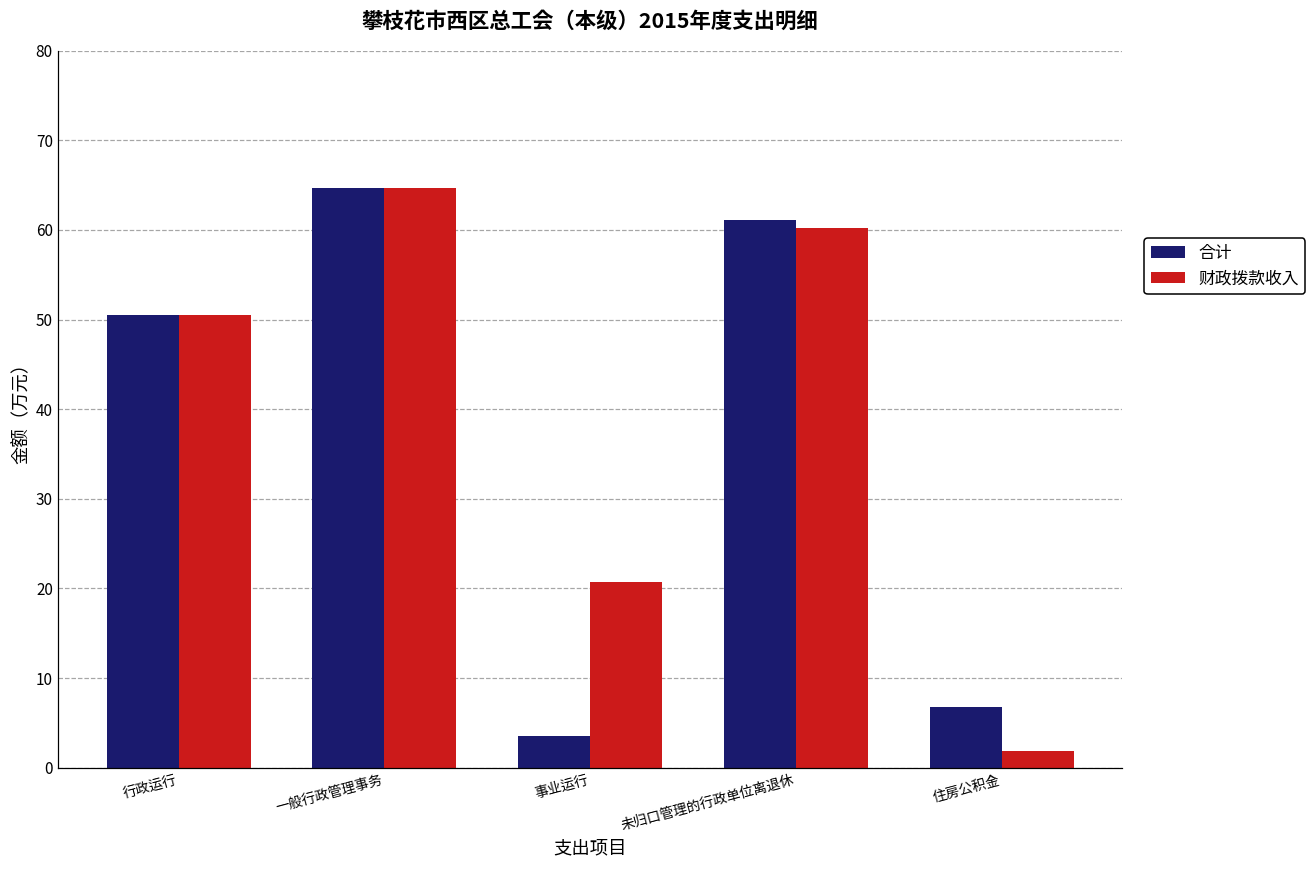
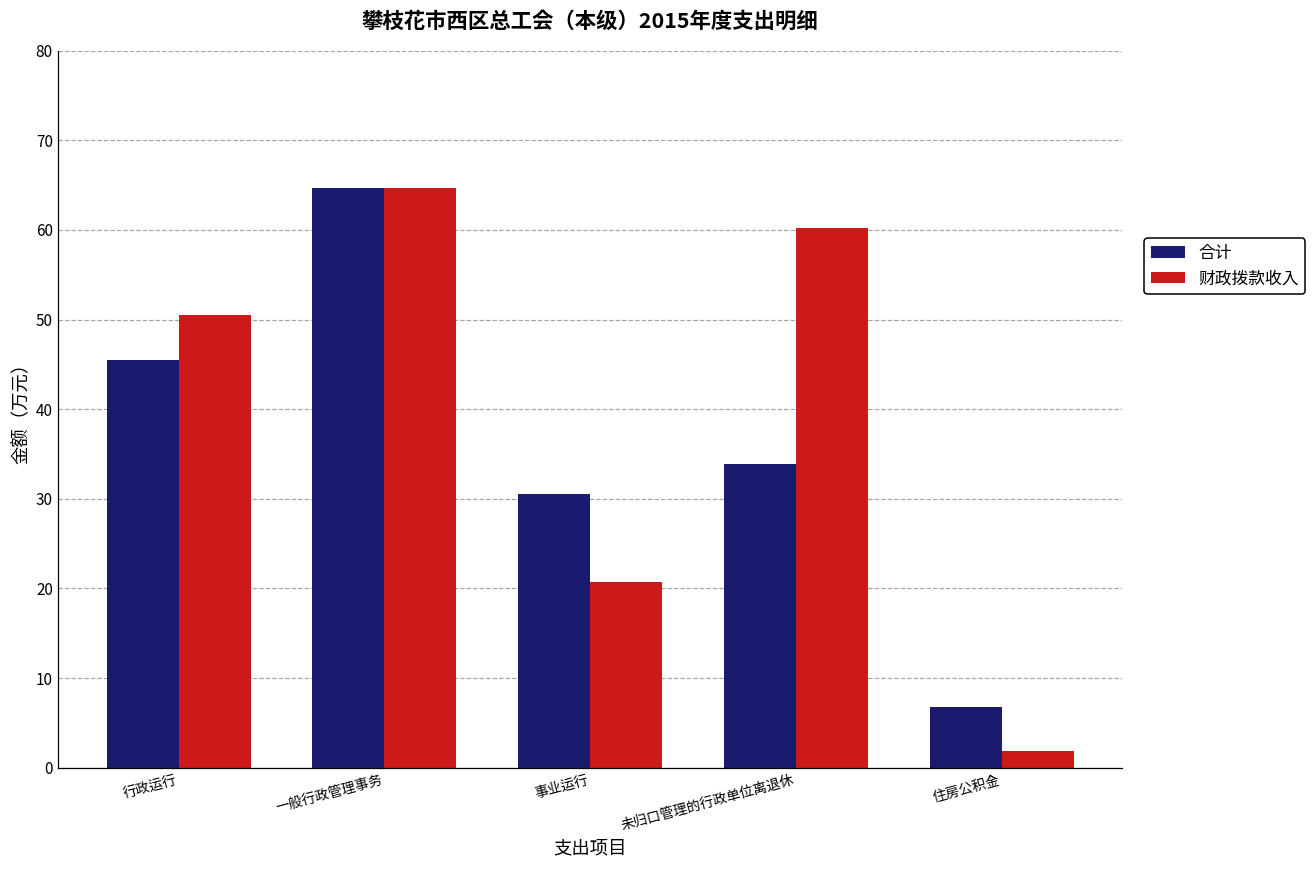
  {
    "合计": {
-     "行政运行": 50,
+     "行政运行": 45,
      "一般行政管理事务": 65,
-     "事业运行": 4,
-     "未归口管理的行政单位离退休": 61,
+     "事业运行": 31,
+     "未归口管理的行政单位离退休": 34,
      "住房公积金": 7
    },
    "财政拨款收入": {
      "行政运行": 50,
      "一般行政管理事务": 65,
      "事业运行": 21,
      "未归口管理的行政单位离退休": 60,
      "住房公积金": 2
    }
  }
